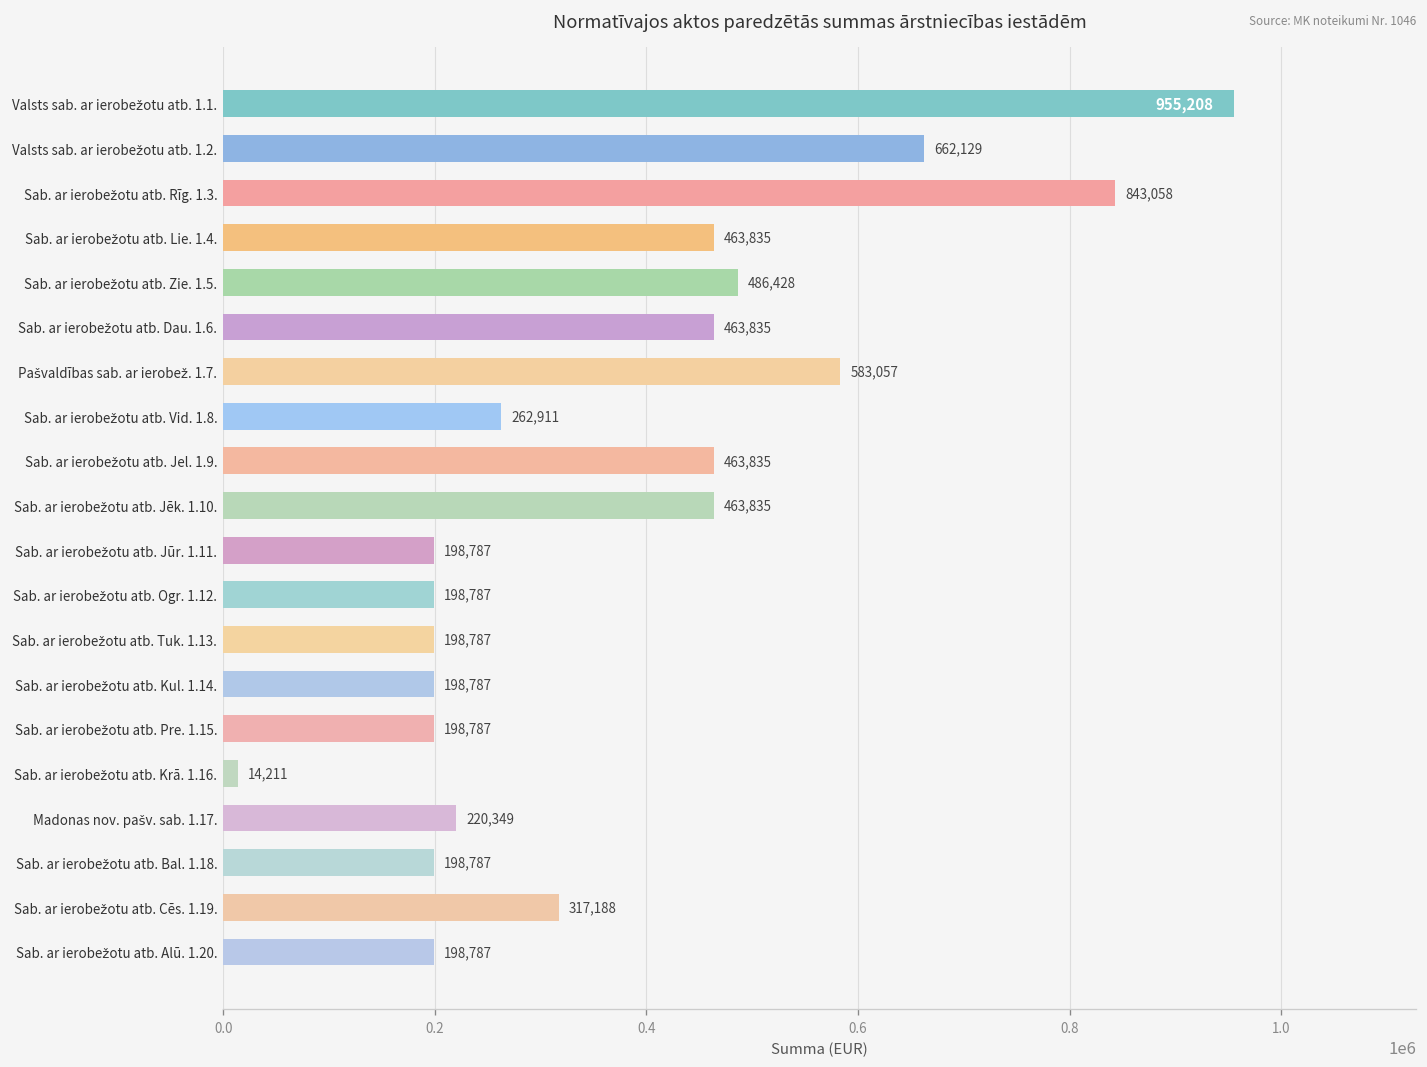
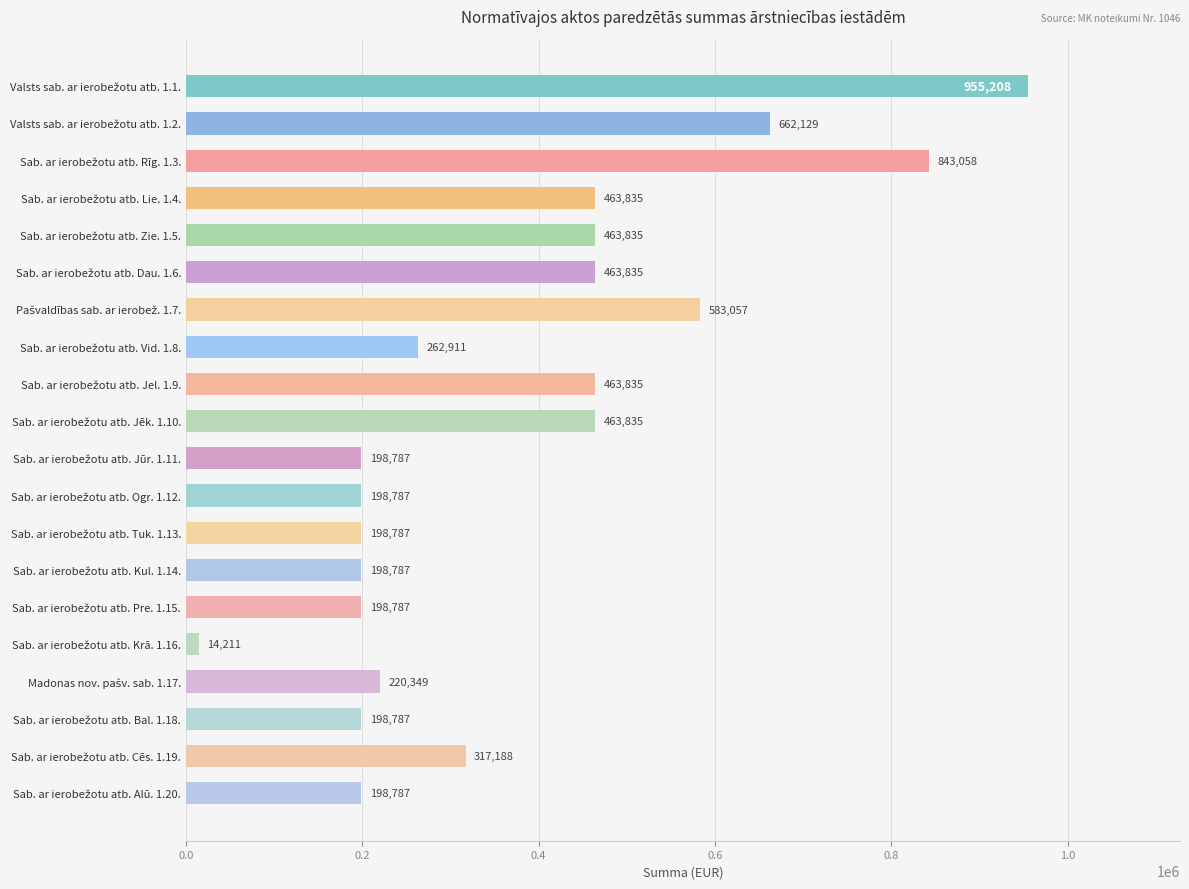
  {
    "Valsts sab. ar ierobežotu atb. 1.1.": "955,208",
    "Valsts sab. ar ierobežotu atb. 1.2.": "662,129",
    "Sab. ar ierobežotu atb. Rīg. 1.3.": "843,058",
    "Sab. ar ierobežotu atb. Lie. 1.4.": "463,835",
-   "Sab. ar ierobežotu atb. Zie. 1.5.": "486,428",
+   "Sab. ar ierobežotu atb. Zie. 1.5.": "463,835",
    "Sab. ar ierobežotu atb. Dau. 1.6.": "463,835",
    "Pašvaldības sab. ar ierobež. 1.7.": "583,057",
    "Sab. ar ierobežotu atb. Vid. 1.8.": "262,911",
    "Sab. ar ierobežotu atb. Jel. 1.9.": "463,835",
    "Sab. ar ierobežotu atb. Jēk. 1.10.": "463,835",
    "Sab. ar ierobežotu atb. Jūr. 1.11.": "198,787",
    "Sab. ar ierobežotu atb. Ogr. 1.12.": "198,787",
    "Sab. ar ierobežotu atb. Tuk. 1.13.": "198,787",
    "Sab. ar ierobežotu atb. Kul. 1.14.": "198,787",
    "Sab. ar ierobežotu atb. Pre. 1.15.": "198,787",
    "Sab. ar ierobežotu atb. Krā. 1.16.": "14,211",
    "Madonas nov. pašv. sab. 1.17.": "220,349",
    "Sab. ar ierobežotu atb. Bal. 1.18.": "198,787",
    "Sab. ar ierobežotu atb. Cēs. 1.19.": "317,188",
    "Sab. ar ierobežotu atb. Alū. 1.20.": "198,787"
  }
